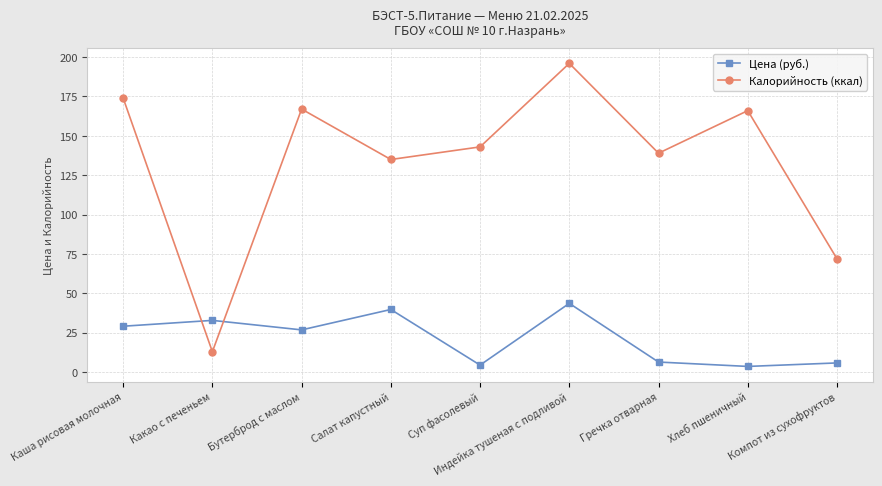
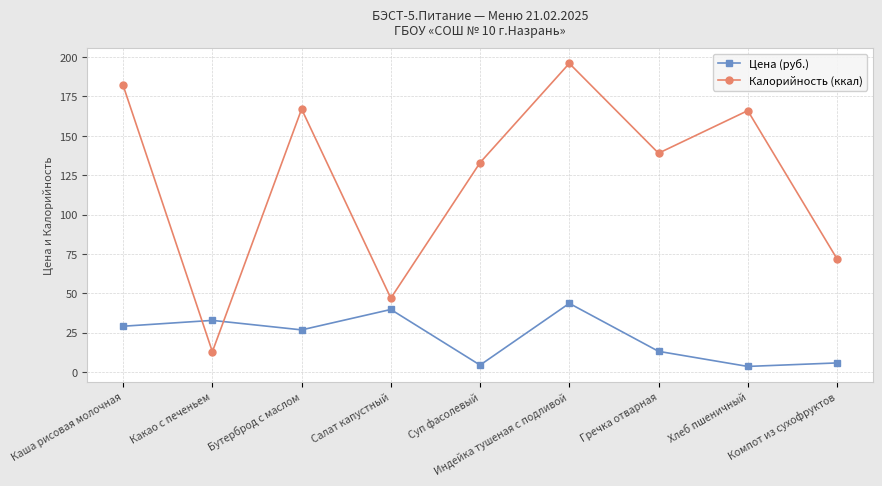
  {
    "Цена (руб.)": {
      "Каша рисовая молочная": 29,
      "Какао с печеньем": 33,
      "Бутерброд с маслом": 27,
      "Салат капустный": 40,
      "Суп фасолевый": 5,
      "Индейка тушеная с подливой": 44,
-     "Гречка отварная": 6,
+     "Гречка отварная": 13,
      "Хлеб пшеничный": 4,
      "Компот из сухофруктов": 6
    },
    "Калорийность (ккал)": {
-     "Каша рисовая молочная": 174,
+     "Каша рисовая молочная": 182,
      "Какао с печеньем": 13,
      "Бутерброд с маслом": 167,
-     "Салат капустный": 135,
-     "Суп фасолевый": 143,
+     "Салат капустный": 47,
+     "Суп фасолевый": 133,
      "Индейка тушеная с подливой": 196,
      "Гречка отварная": 139,
      "Хлеб пшеничный": 166,
      "Компот из сухофруктов": 72
    }
  }
